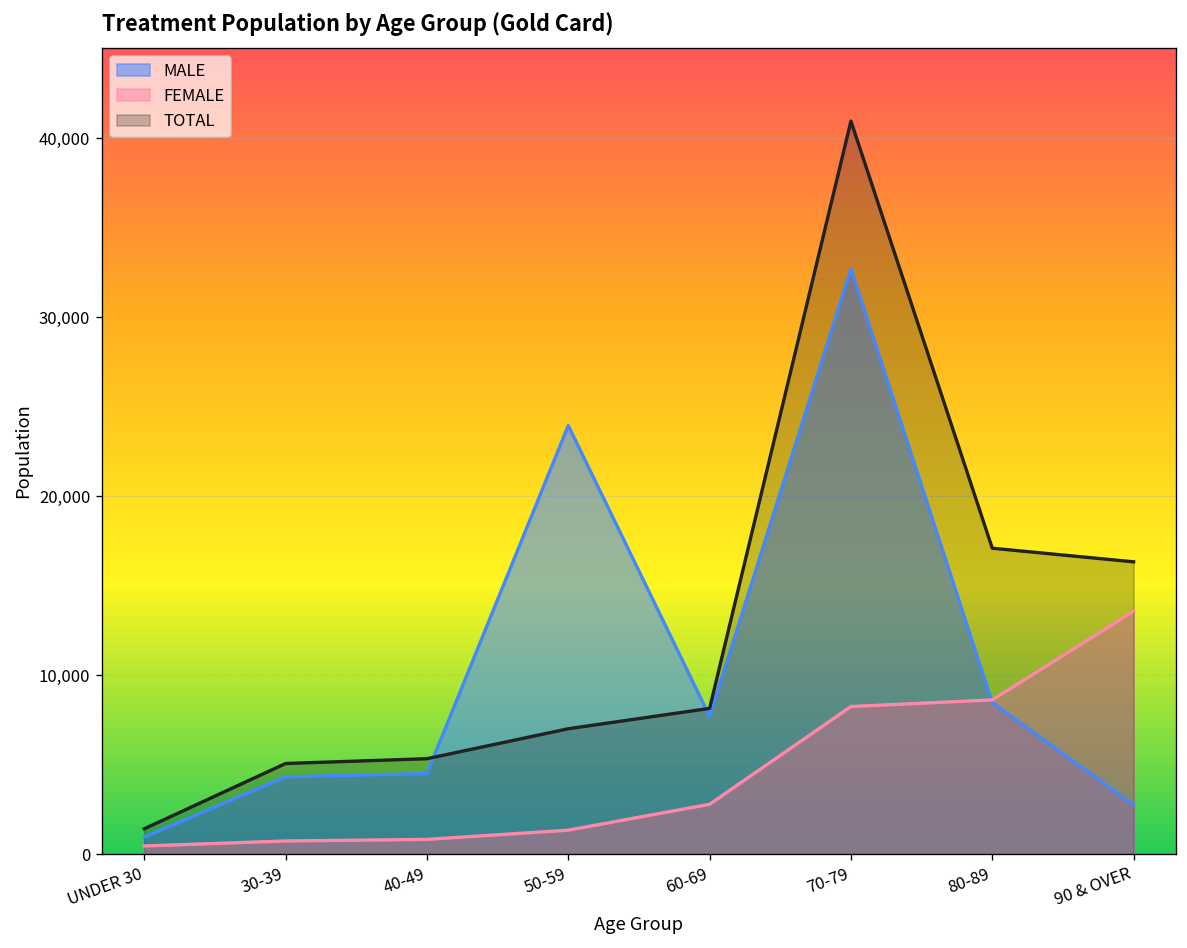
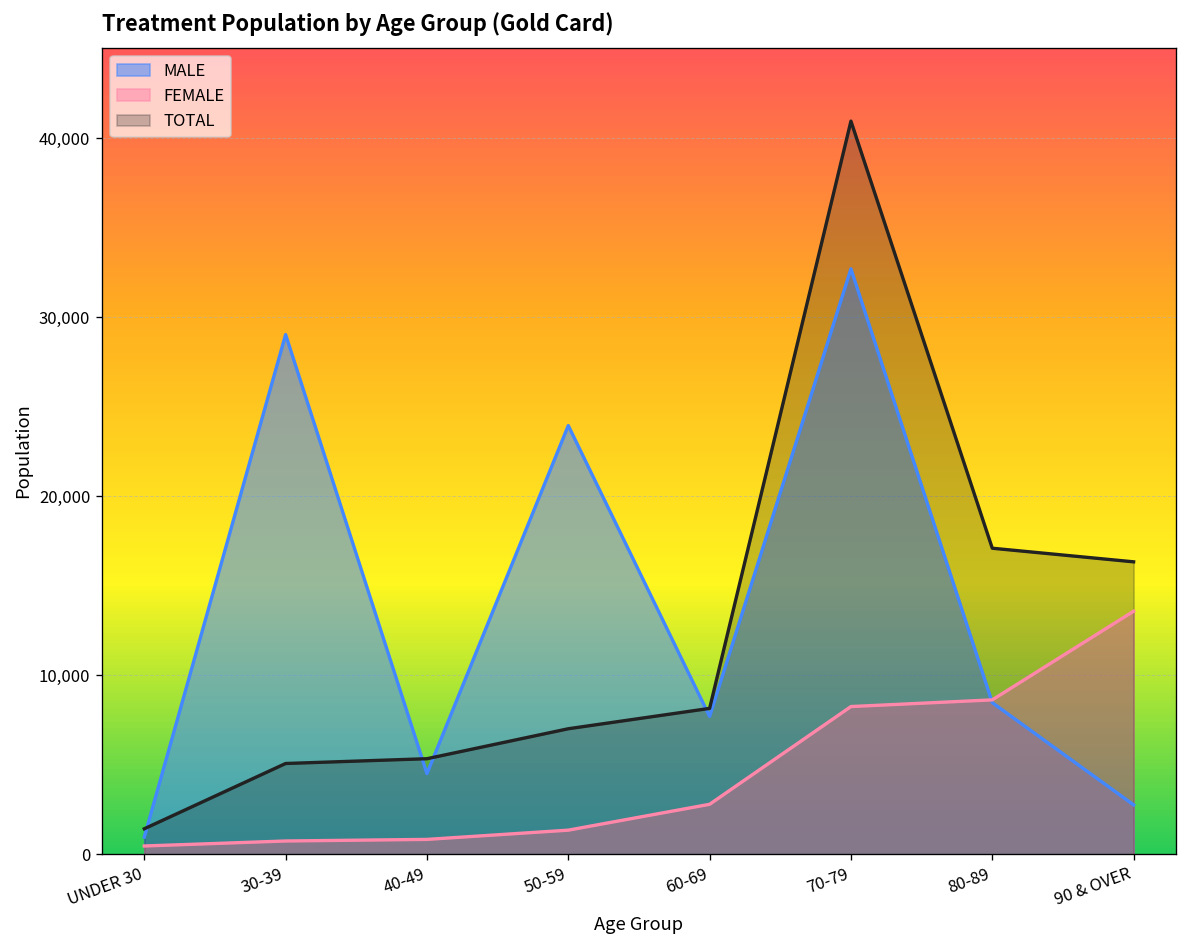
  {
    "MALE": {
      "UNDER 30": "1,000",
-     "30-39": "4,300",
+     "30-39": "29,000",
      "40-49": "4,500",
      "50-59": "23,900",
      "60-69": "7,700",
      "70-79": "32,700",
      "90 & OVER": "2,800"
    },
    "FEMALE": {
      "UNDER 30": "500",
      "30-39": "700",
      "40-49": "800",
      "50-59": "1,300",
      "60-69": "2,800",
      "70-79": "8,300",
      "90 & OVER": "13,600"
    },
    "TOTAL": {
      "UNDER 30": "1,400",
      "30-39": "5,100",
      "40-49": "5,300",
      "50-59": "7,000",
      "60-69": "8,200",
      "70-79": "41,000",
      "80-89": "17,100",
      "90 & OVER": "16,300"
    }
  }
